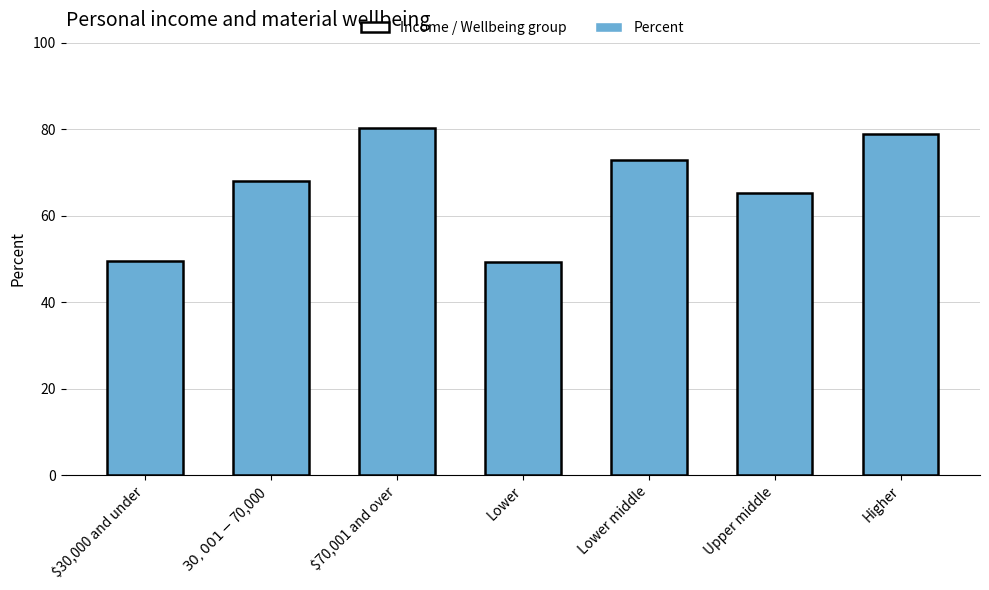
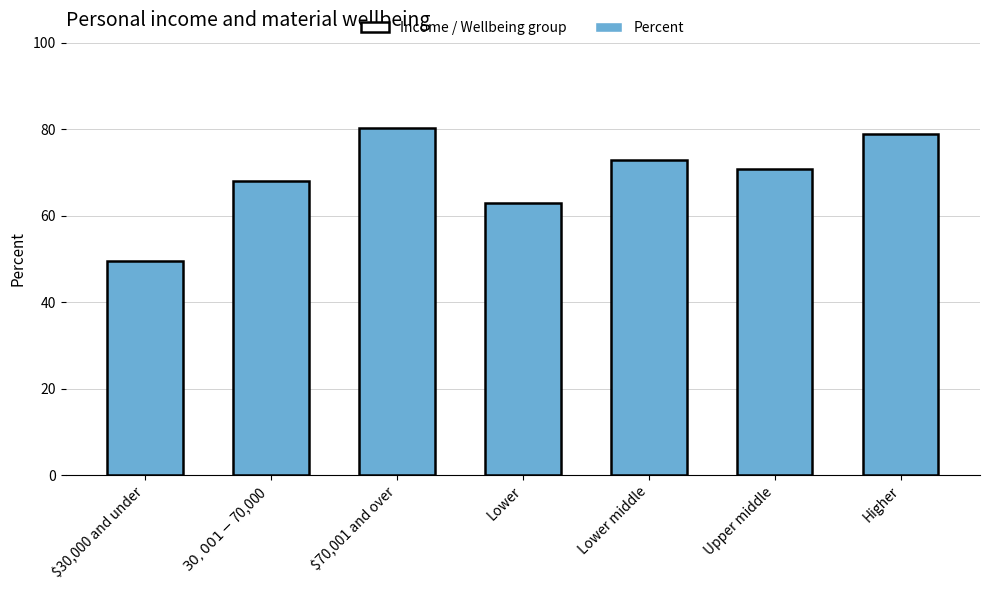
  {
    "$30,000 and under": 50,
    "$70,001 and over": 80,
-   "Lower": 49,
+   "Lower": 63,
    "Lower middle": 73,
-   "Upper middle": 65,
+   "Upper middle": 71,
    "Higher": 79
  }
